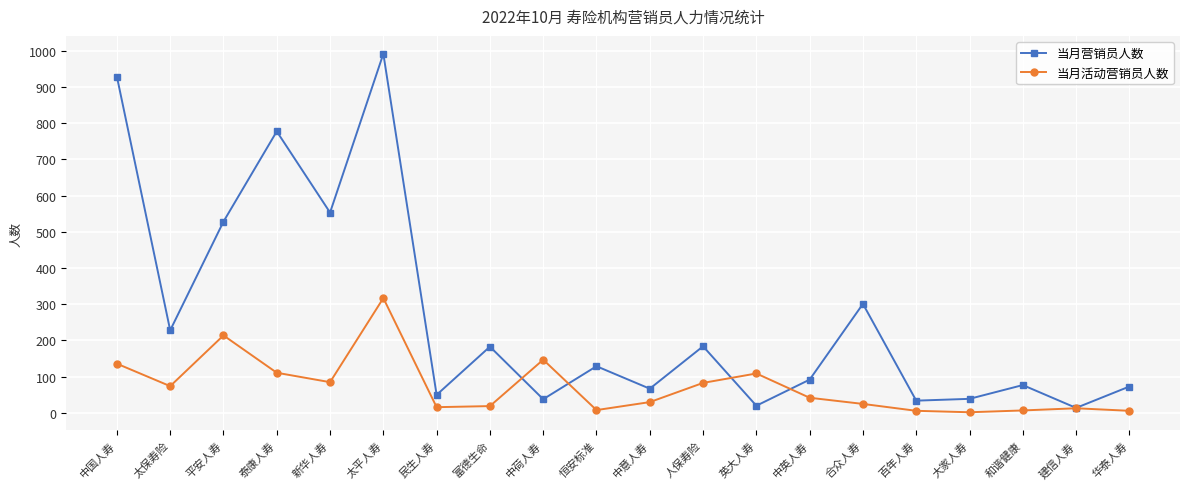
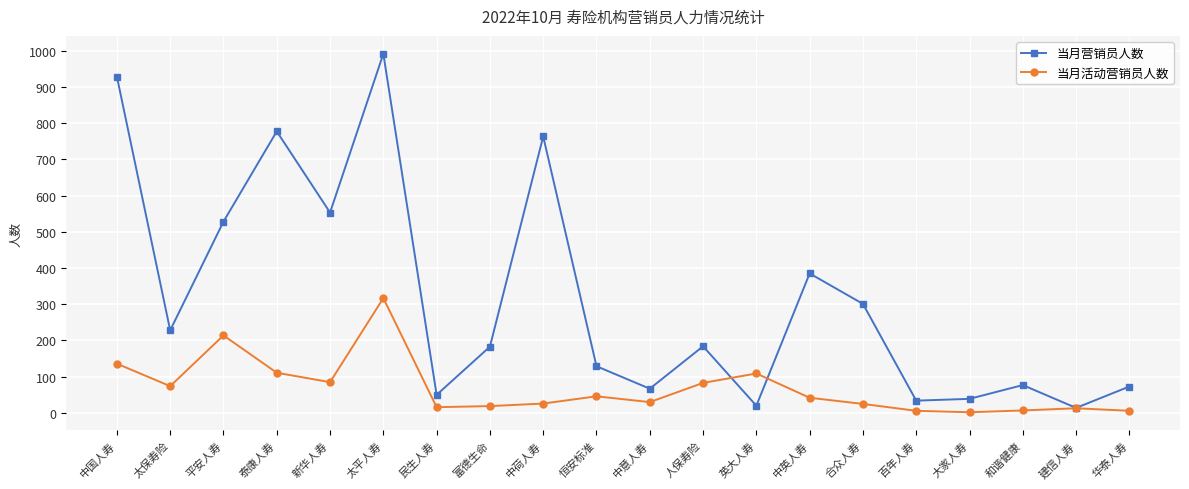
  {
    "当月营销员人数": {
      "中国人寿": 930,
      "太保寿险": 230,
      "平安人寿": 530,
      "泰康人寿": 780,
      "新华人寿": 550,
      "太平人寿": 990,
      "民生人寿": 50,
      "富德生命": 180,
-     "中荷人寿": 40,
+     "中荷人寿": 760,
      "恒安标准": 130,
      "中意人寿": 70,
      "人保寿险": 180,
      "英大人寿": 20,
-     "中英人寿": 90,
+     "中英人寿": 390,
      "合众人寿": 300,
      "百年人寿": 30,
      "大家人寿": 40,
      "和谐健康": 80,
      "华泰人寿": 70
    },
    "当月活动营销员人数": {
      "中国人寿": 140,
      "太保寿险": 70,
      "平安人寿": 210,
      "泰康人寿": 110,
      "新华人寿": 90,
      "太平人寿": 320,
      "民生人寿": 20,
      "富德生命": 20,
-     "中荷人寿": 150,
-     "恒安标准": 10,
+     "中荷人寿": 30,
+     "恒安标准": 50,
      "中意人寿": 30,
      "人保寿险": 80,
      "英大人寿": 110,
      "中英人寿": 40,
      "合众人寿": 30,
      "百年人寿": 10,
      "大家人寿": 0,
      "和谐健康": 10,
      "华泰人寿": 10
    }
  }
